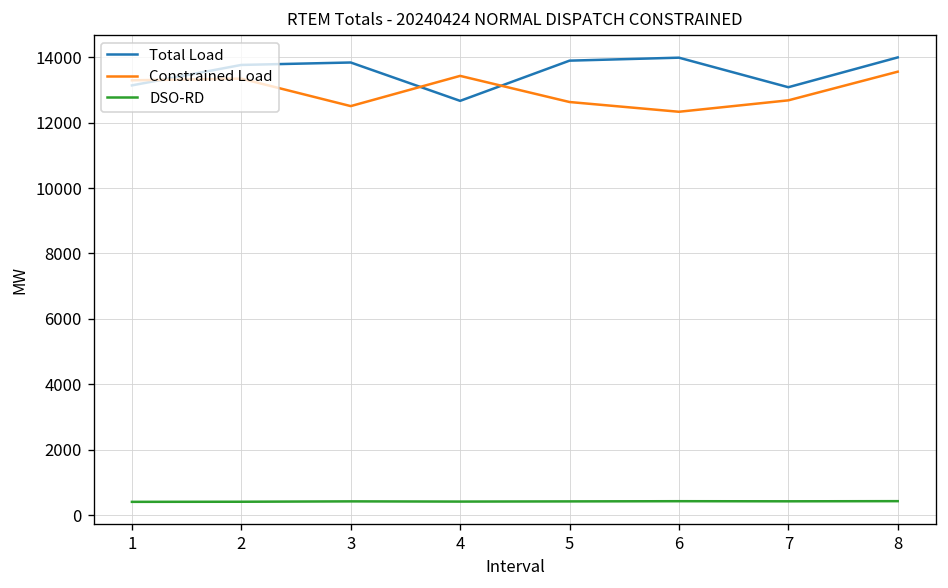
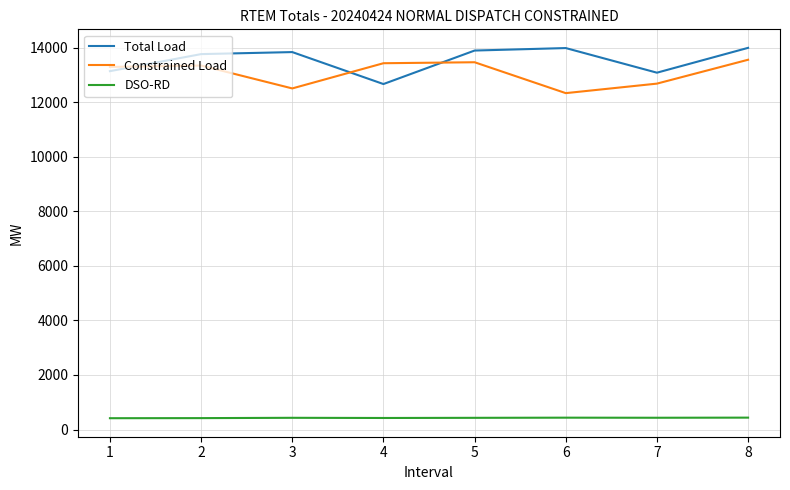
  {
    "Total Load": {
      "3": 13800,
      "4": 12700,
      "5": 13900,
      "6": 14000,
      "7": 13100,
      "8": 14000
    },
    "Constrained Load": {
      "3": 12500,
      "4": 13400,
-     "5": 12600,
+     "5": 13500,
      "6": 12300,
      "7": 12700,
      "8": 13600
    },
    "DSO-RD": {
      "1": 400,
      "2": 400,
      "3": 400,
      "4": 400,
      "5": 400,
      "6": 400,
      "7": 400,
      "8": 400
    }
  }
